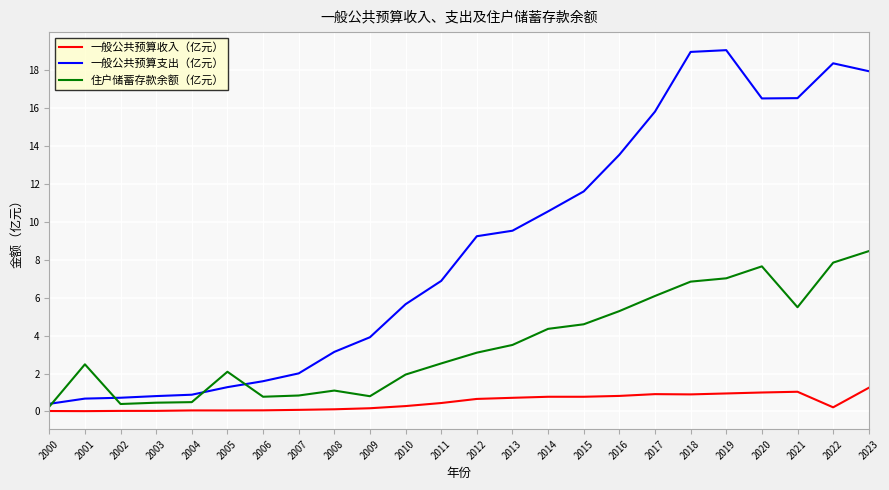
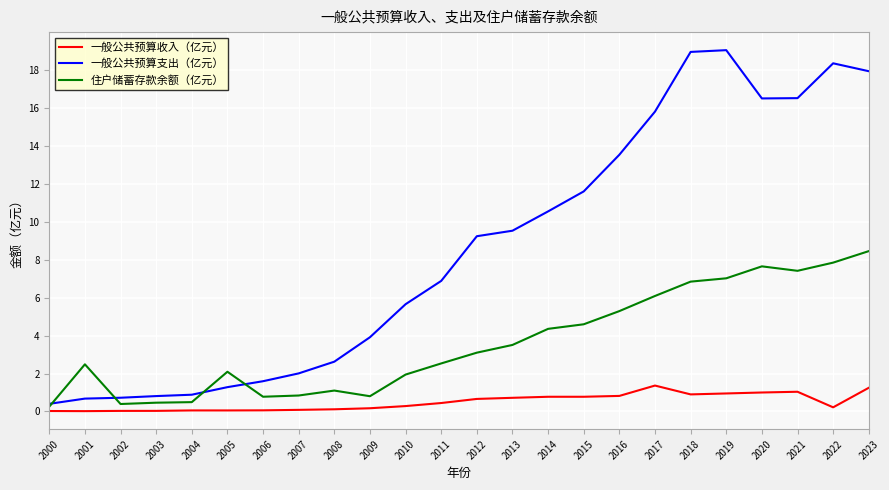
  {
    "一般公共预算收入（亿元）": {
      "2000": 0.0,
      "2001": 0.0,
      "2002": 0.0,
      "2003": 0.0,
      "2004": 0.1,
      "2005": 0.1,
      "2006": 0.1,
      "2007": 0.1,
      "2008": 0.1,
      "2009": 0.2,
      "2010": 0.3,
      "2011": 0.4,
      "2012": 0.7,
      "2013": 0.7,
      "2014": 0.8,
      "2015": 0.8,
      "2016": 0.8,
-     "2017": 0.9,
+     "2017": 1.4,
      "2018": 0.9,
      "2019": 0.9,
      "2020": 1.0,
      "2021": 1.0,
      "2022": 0.2,
      "2023": 1.2
    },
    "一般公共预算支出（亿元）": {
      "2000": 0.4,
      "2001": 0.7,
      "2002": 0.7,
      "2003": 0.8,
      "2004": 0.9,
      "2005": 1.3,
      "2006": 1.6,
      "2007": 2.0,
-     "2008": 3.1,
+     "2008": 2.6,
      "2009": 3.9,
      "2010": 5.7,
      "2011": 6.9,
      "2012": 9.2,
      "2013": 9.5,
      "2014": 10.5,
      "2015": 11.6,
      "2016": 13.5,
      "2017": 15.8,
      "2018": 19.0,
      "2019": 19.0,
      "2020": 16.5,
      "2021": 16.5,
      "2022": 18.4,
      "2023": 17.9
    },
    "住户储蓄存款余额（亿元）": {
      "2000": 0.3,
      "2001": 2.5,
      "2002": 0.4,
      "2003": 0.5,
      "2004": 0.5,
      "2005": 2.1,
      "2006": 0.8,
      "2007": 0.8,
      "2008": 1.1,
      "2009": 0.8,
      "2010": 1.9,
      "2011": 2.5,
      "2012": 3.1,
      "2013": 3.5,
      "2014": 4.4,
      "2015": 4.6,
      "2016": 5.3,
      "2017": 6.1,
      "2018": 6.8,
      "2019": 7.0,
      "2020": 7.7,
-     "2021": 5.5,
+     "2021": 7.4,
      "2022": 7.8,
      "2023": 8.5
    }
  }
